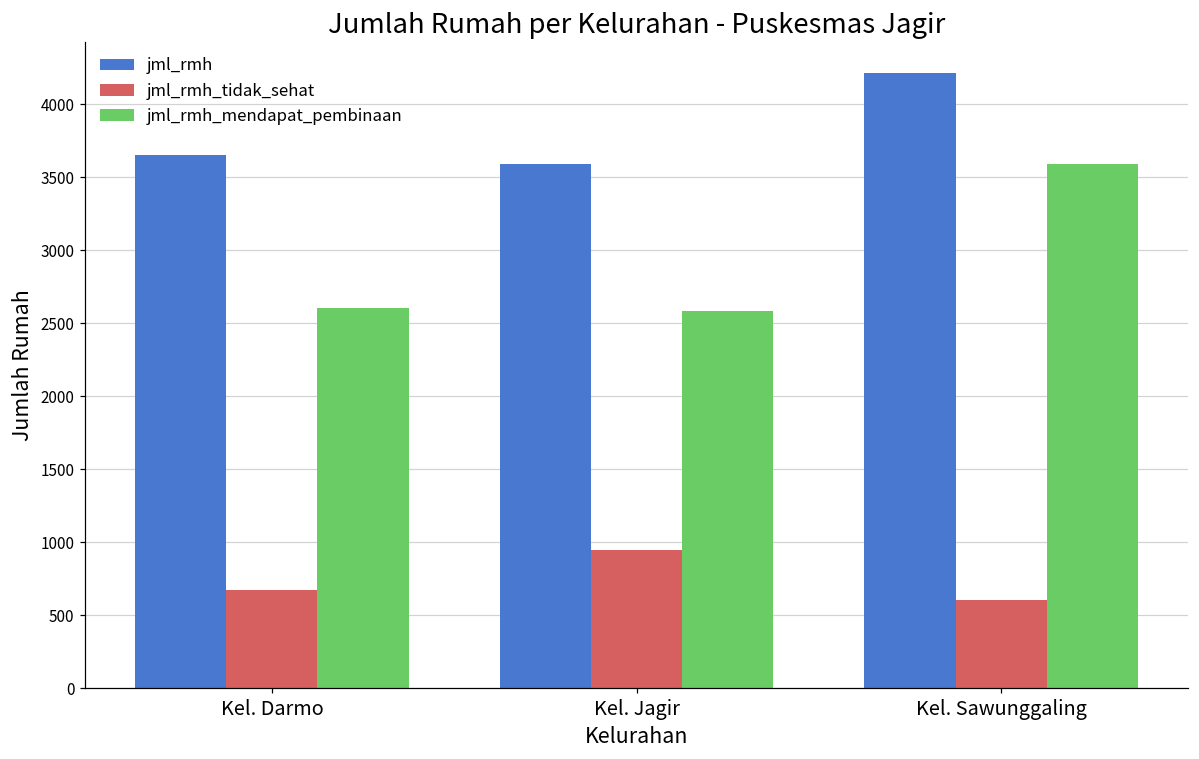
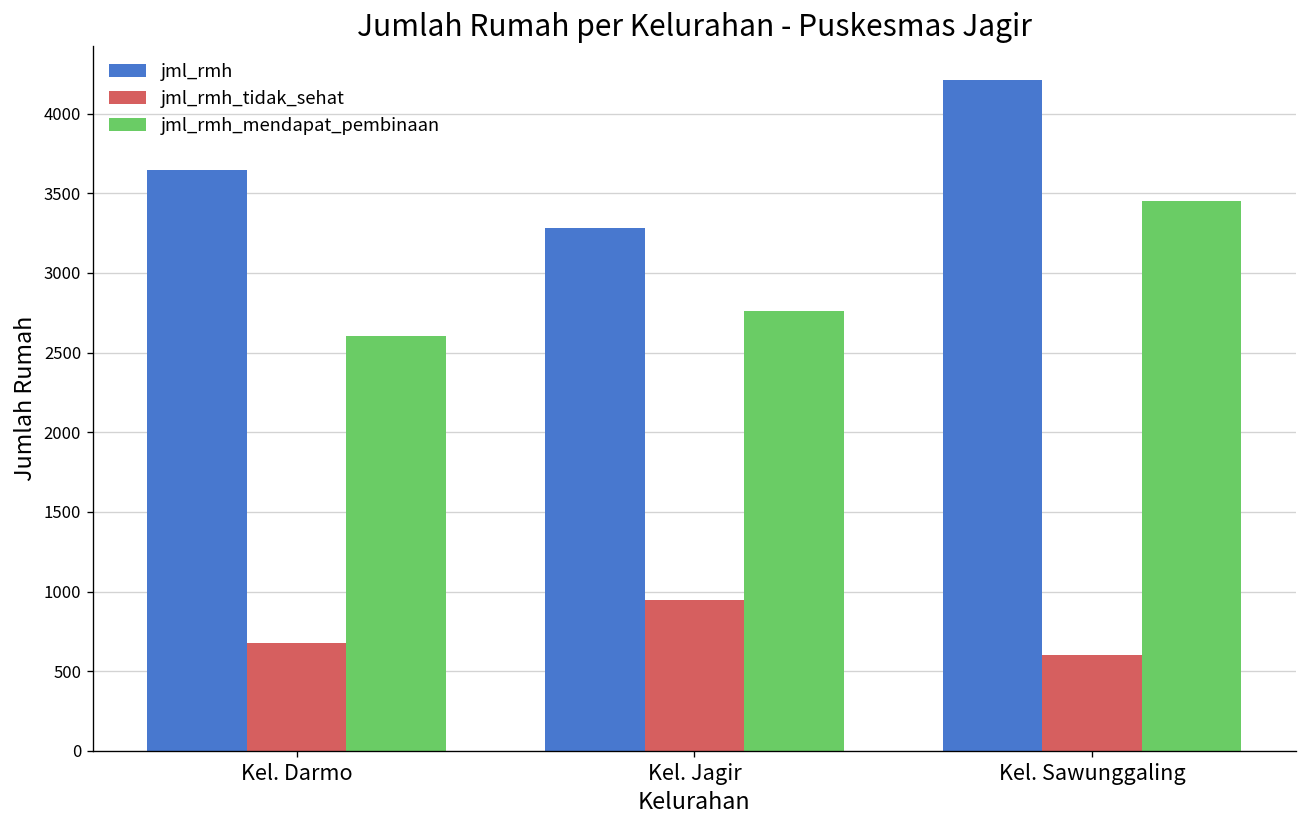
  {
    "jml_rmh": {
      "Kel. Darmo": 3650,
-     "Kel. Jagir": 3590,
+     "Kel. Jagir": 3280,
      "Kel. Sawunggaling": 4210
    },
    "jml_rmh_tidak_sehat": {
      "Kel. Darmo": 670,
      "Kel. Jagir": 950,
      "Kel. Sawunggaling": 600
    },
    "jml_rmh_mendapat_pembinaan": {
      "Kel. Darmo": 2600,
-     "Kel. Jagir": 2580,
-     "Kel. Sawunggaling": 3590
+     "Kel. Jagir": 2760,
+     "Kel. Sawunggaling": 3450
    }
  }
